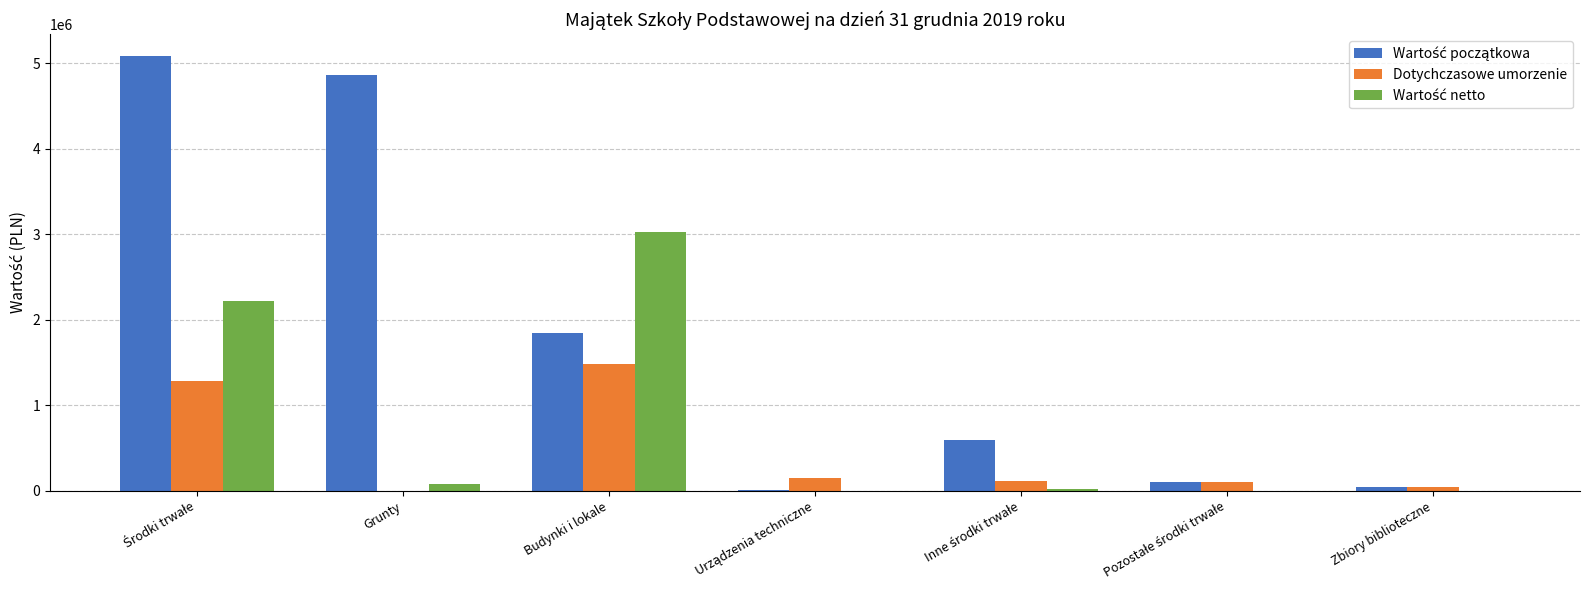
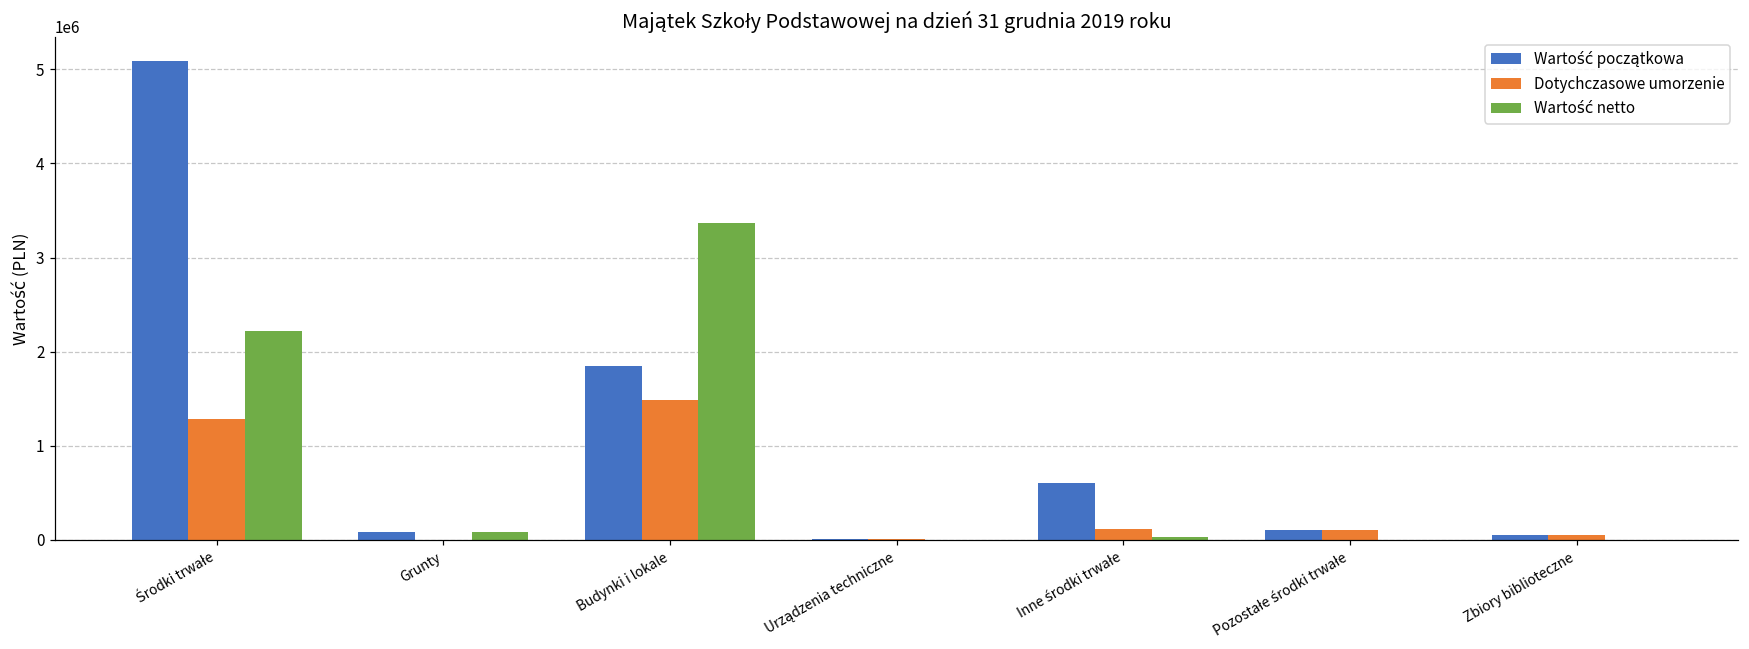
  {
    "Wartość początkowa": {
      "Środki trwałe": 5100000,
-     "Grunty": 4900000,
+     "Grunty": 100000,
      "Budynki i lokale": 1800000,
      "Inne środki trwałe": 600000,
      "Pozostałe środki trwałe": 100000,
      "Zbiory biblioteczne": 0
    },
    "Dotychczasowe umorzenie": {
      "Środki trwałe": 1300000,
      "Grunty": 0,
      "Budynki i lokale": 1500000,
-     "Urządzenia techniczne": 200000,
+     "Urządzenia techniczne": 0,
      "Inne środki trwałe": 100000,
      "Pozostałe środki trwałe": 100000,
      "Zbiory biblioteczne": 0
    },
    "Wartość netto": {
      "Środki trwałe": 2200000,
      "Grunty": 100000,
-     "Budynki i lokale": 3000000,
+     "Budynki i lokale": 3400000,
      "Urządzenia techniczne": 0,
      "Pozostałe środki trwałe": 0,
      "Zbiory biblioteczne": 0
    }
  }
